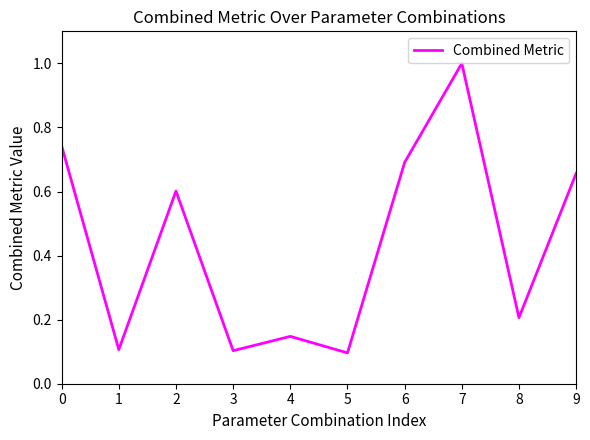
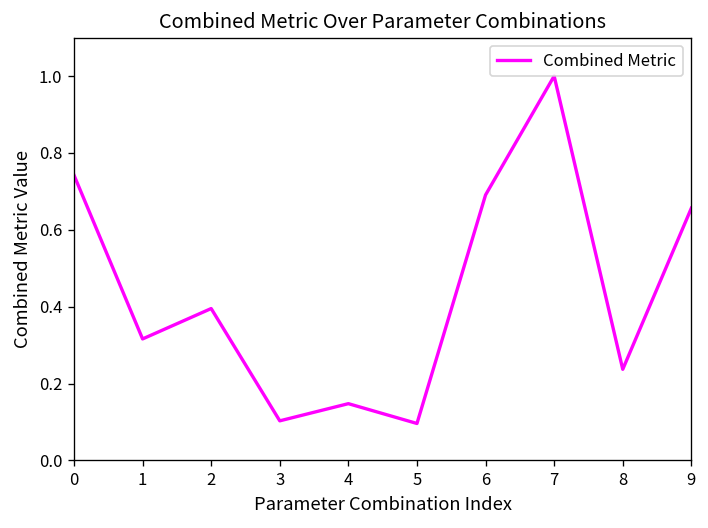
  {
    "0": 0.74,
-   "1": 0.11,
-   "2": 0.60,
+   "1": 0.32,
+   "2": 0.40,
    "3": 0.10,
    "4": 0.15,
    "5": 0.10,
    "6": 0.69,
-   "8": 0.21,
+   "8": 0.24,
    "9": 0.66
  }
